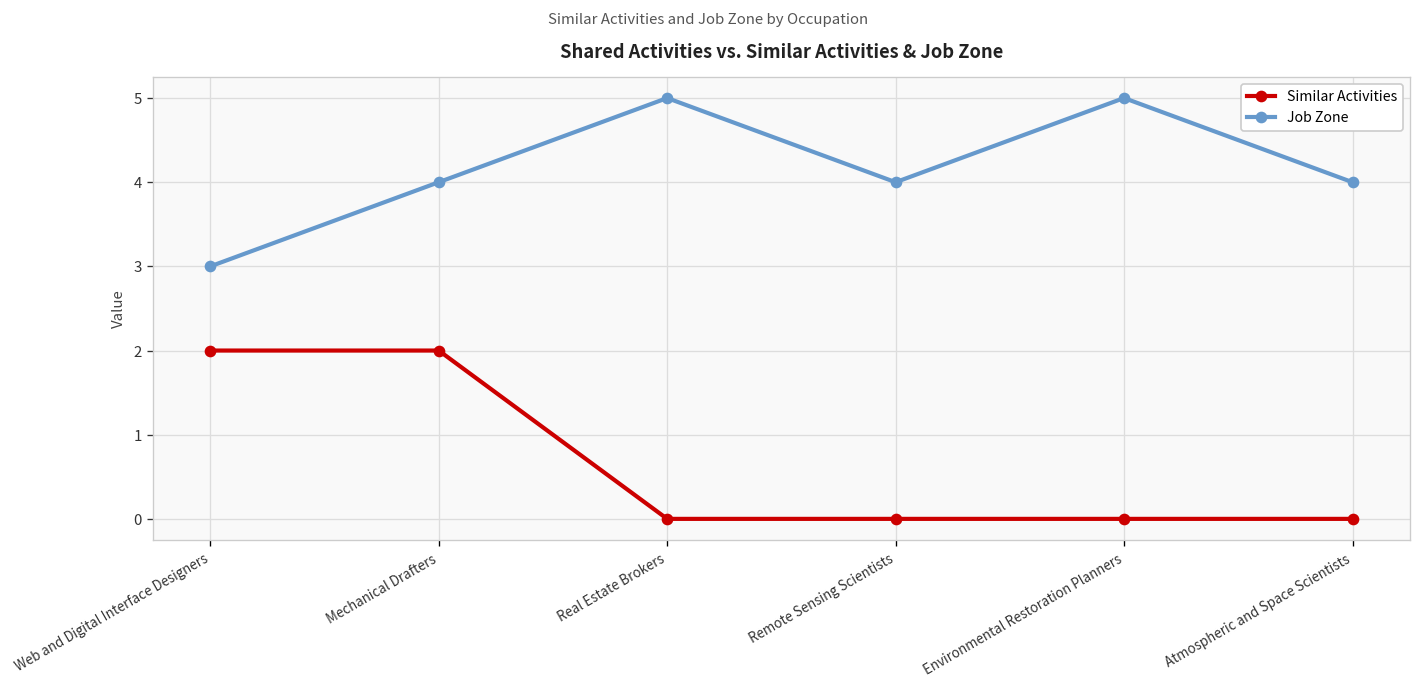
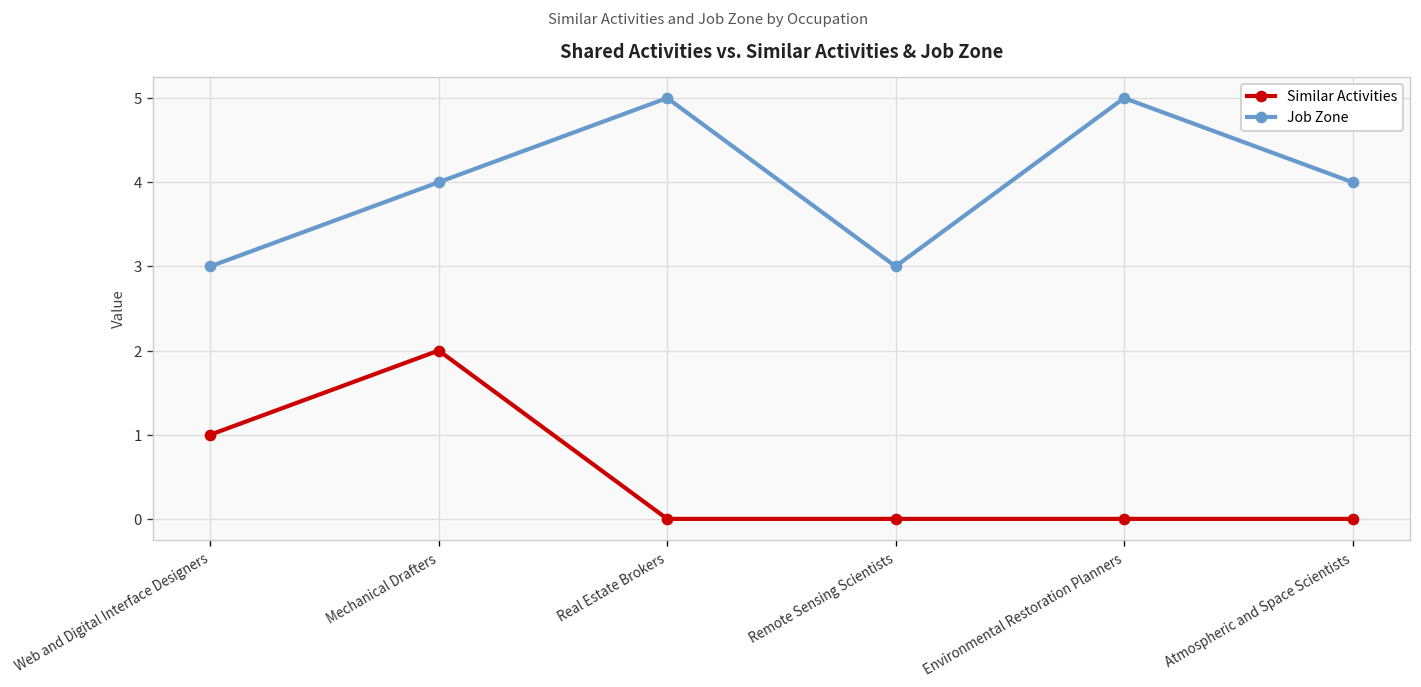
  {
    "Similar Activities": {
-     "Web and Digital Interface Designers": 2,
+     "Web and Digital Interface Designers": 1,
      "Mechanical Drafters": 2,
      "Real Estate Brokers": 0,
      "Remote Sensing Scientists": 0,
      "Environmental Restoration Planners": 0,
      "Atmospheric and Space Scientists": 0
    },
    "Job Zone": {
      "Web and Digital Interface Designers": 3,
      "Mechanical Drafters": 4,
      "Real Estate Brokers": 5,
-     "Remote Sensing Scientists": 4,
+     "Remote Sensing Scientists": 3,
      "Environmental Restoration Planners": 5,
      "Atmospheric and Space Scientists": 4
    }
  }
